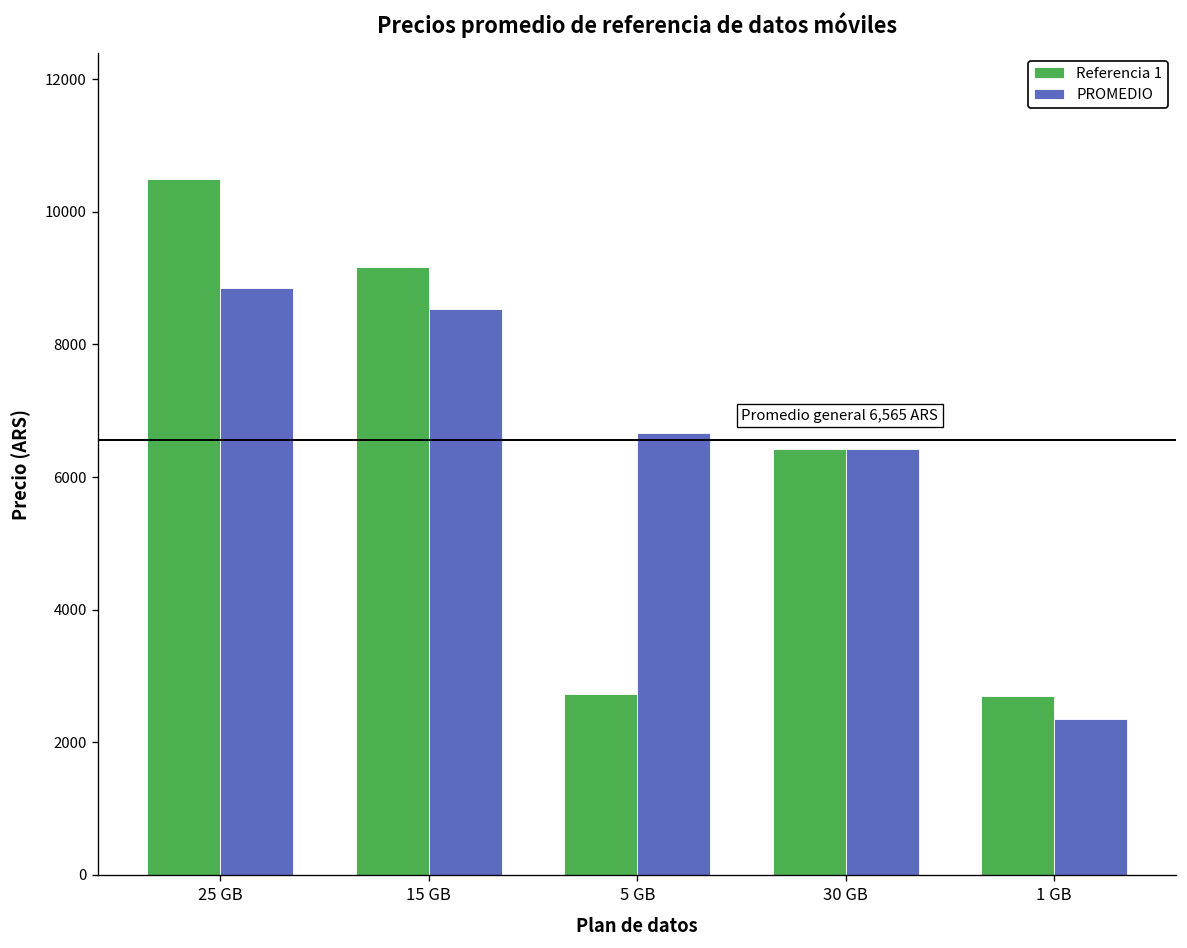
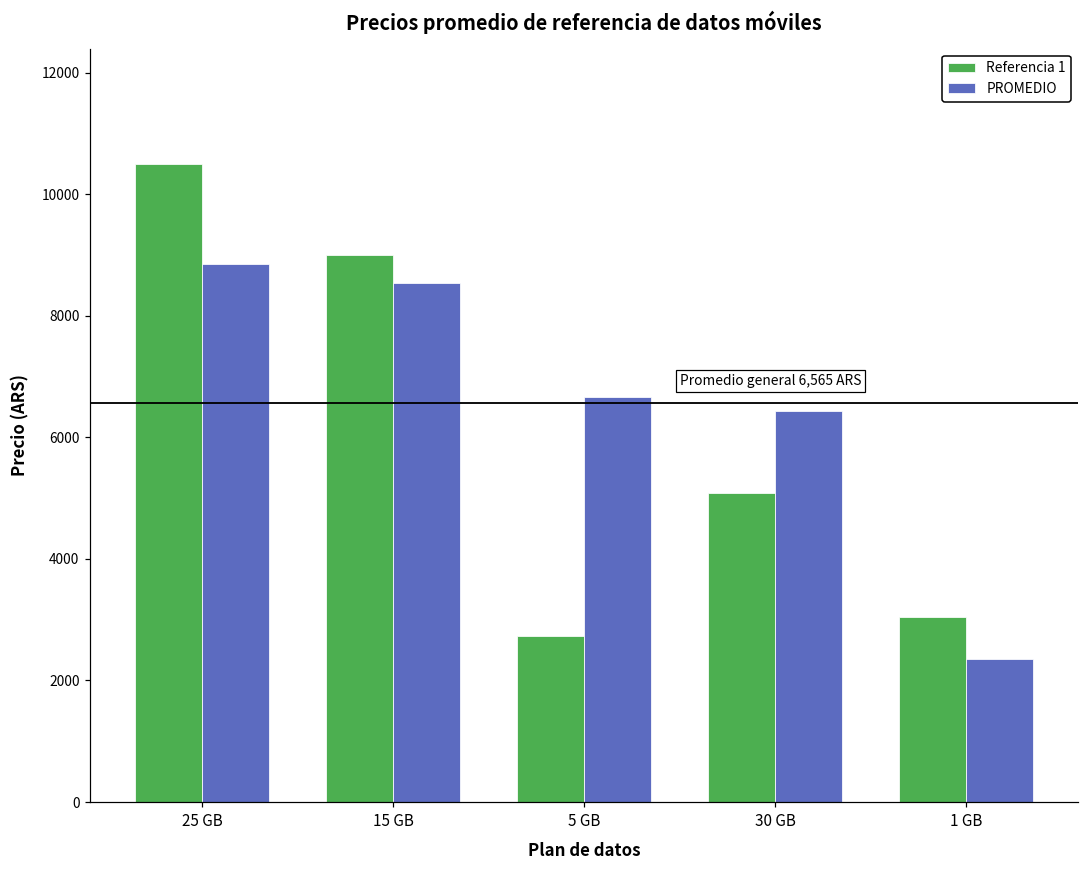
  {
    "Referencia 1": {
      "25 GB": 10500,
-     "15 GB": 9200,
+     "15 GB": 9000,
      "5 GB": 2700,
-     "30 GB": 6400,
-     "1 GB": 2700
+     "30 GB": 5100,
+     "1 GB": 3100
    },
    "PROMEDIO": {
      "25 GB": 8900,
      "15 GB": 8500,
      "5 GB": 6700,
      "1 GB": 2400
    }
  }
